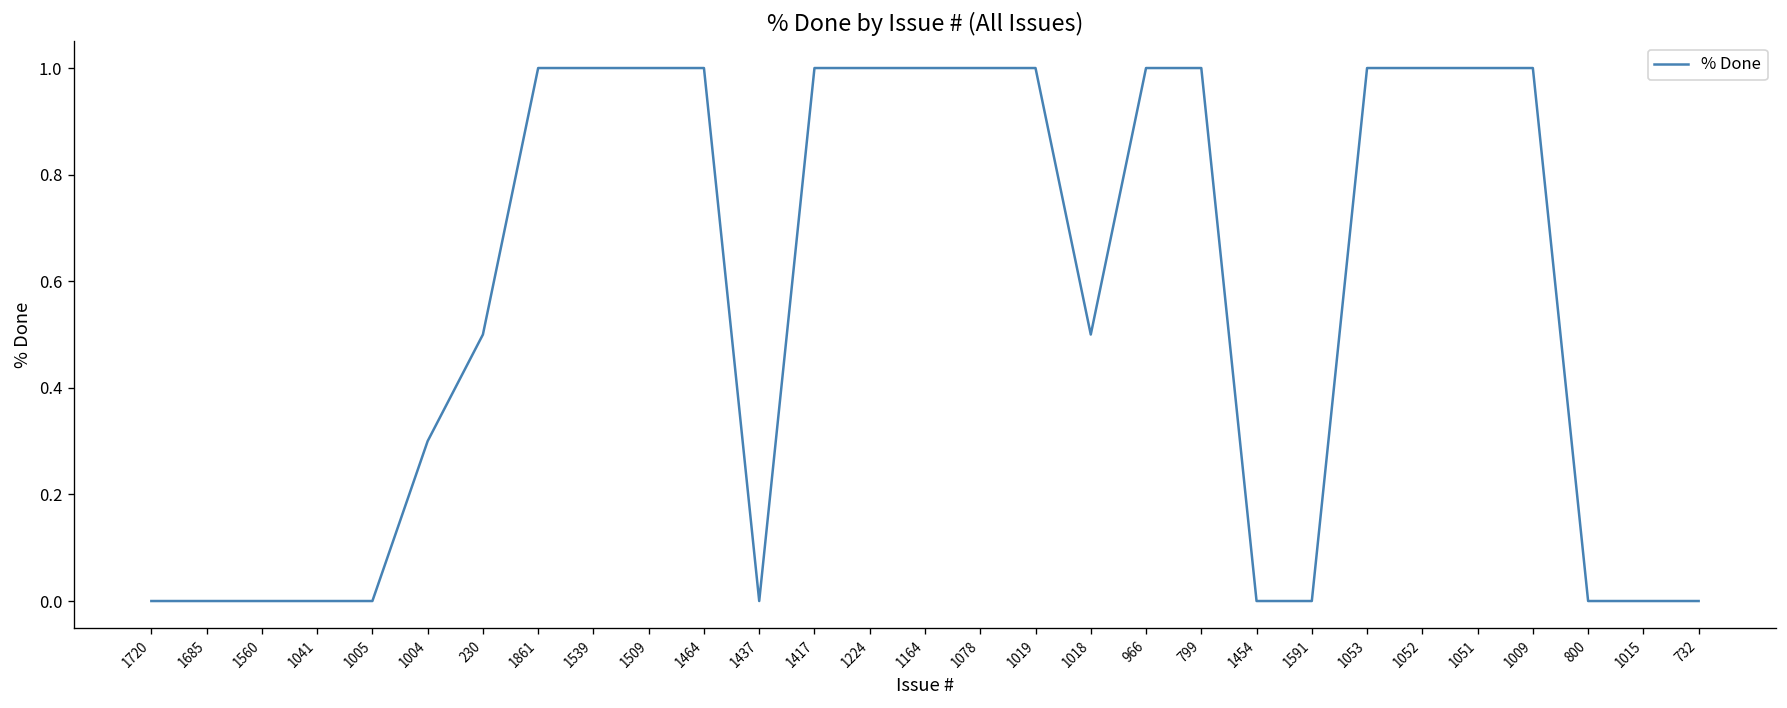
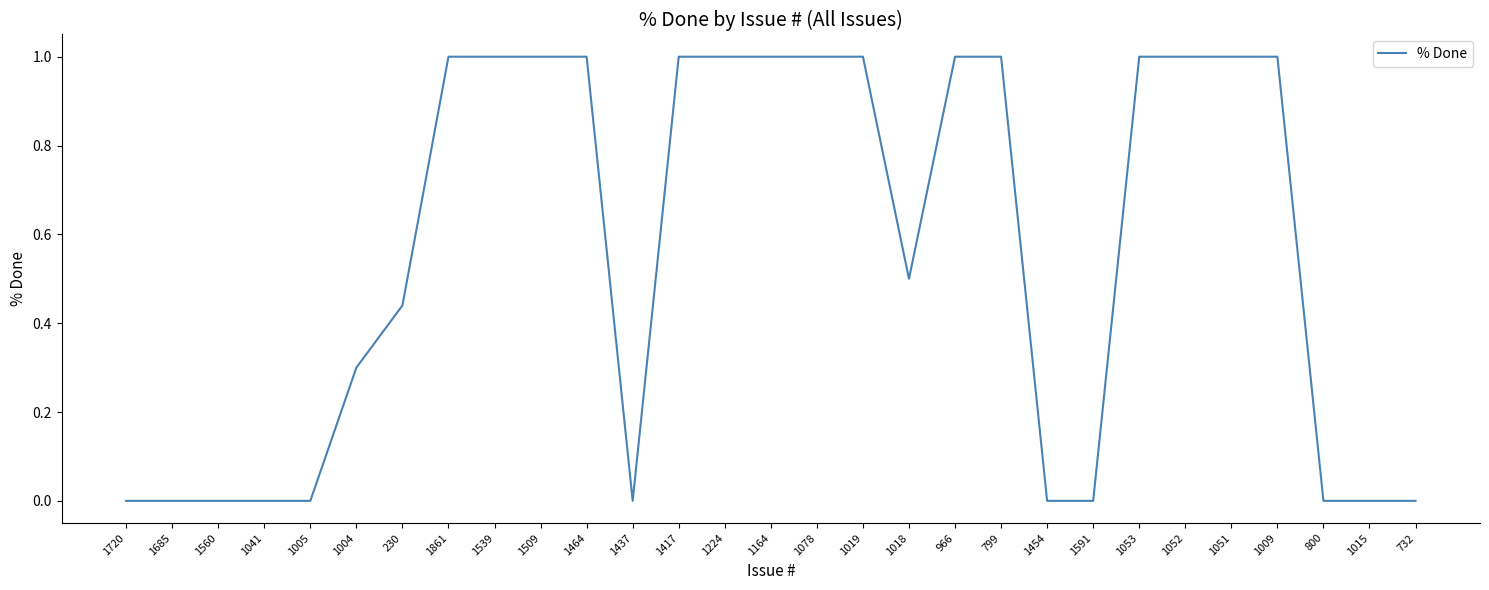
  {
    "1720": 0.00,
    "1685": 0.00,
    "1560": 0.00,
    "1041": 0.00,
    "1005": 0.00,
    "1004": 0.30,
-   "230": 0.50,
+   "230": 0.44,
    "1861": 1.00,
    "1539": 1.00,
    "1509": 1.00,
    "1464": 1.00,
    "1437": 0.00,
    "1417": 1.00,
    "1224": 1.00,
    "1164": 1.00,
    "1078": 1.00,
    "1019": 1.00,
    "1018": 0.50,
    "966": 1.00,
    "799": 1.00,
    "1454": 0.00,
    "1591": 0.00,
    "1053": 1.00,
    "1052": 1.00,
    "1051": 1.00,
    "1009": 1.00,
    "800": 0.00,
    "1015": 0.00,
    "732": 0.00
  }
